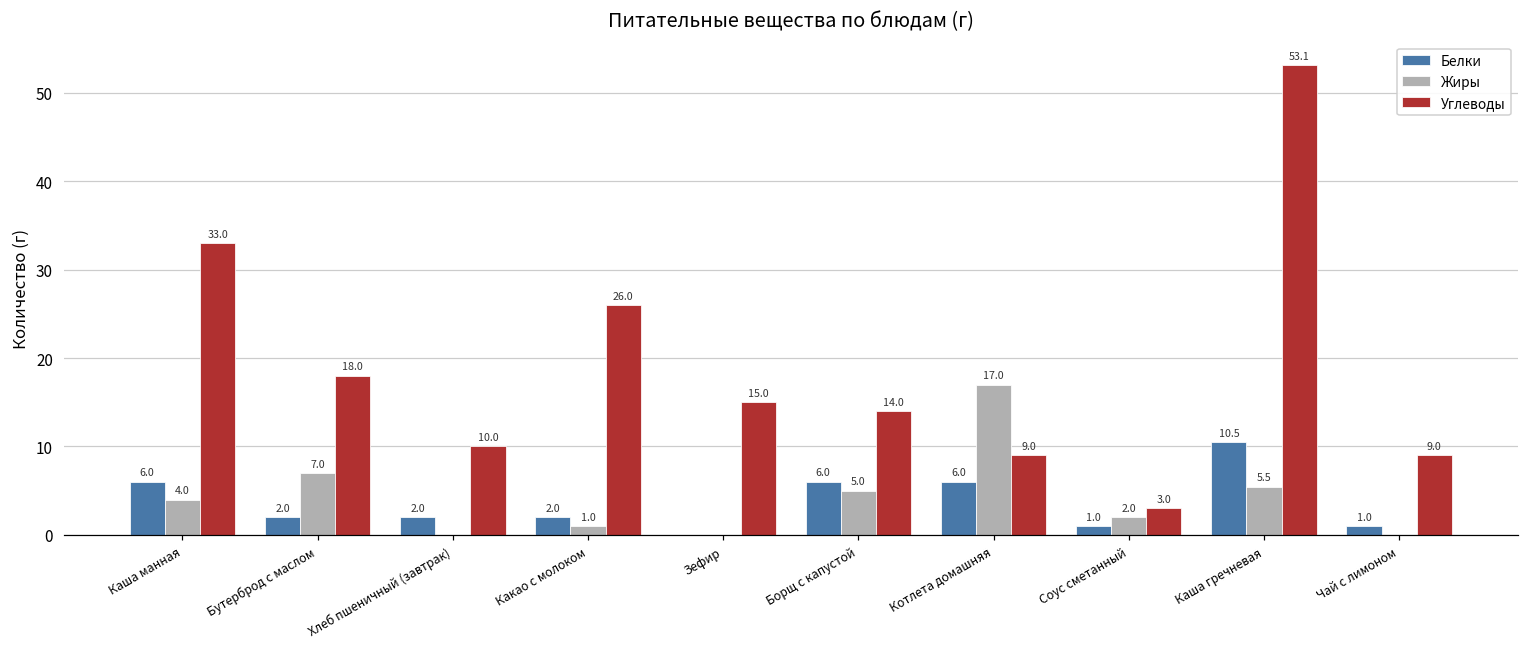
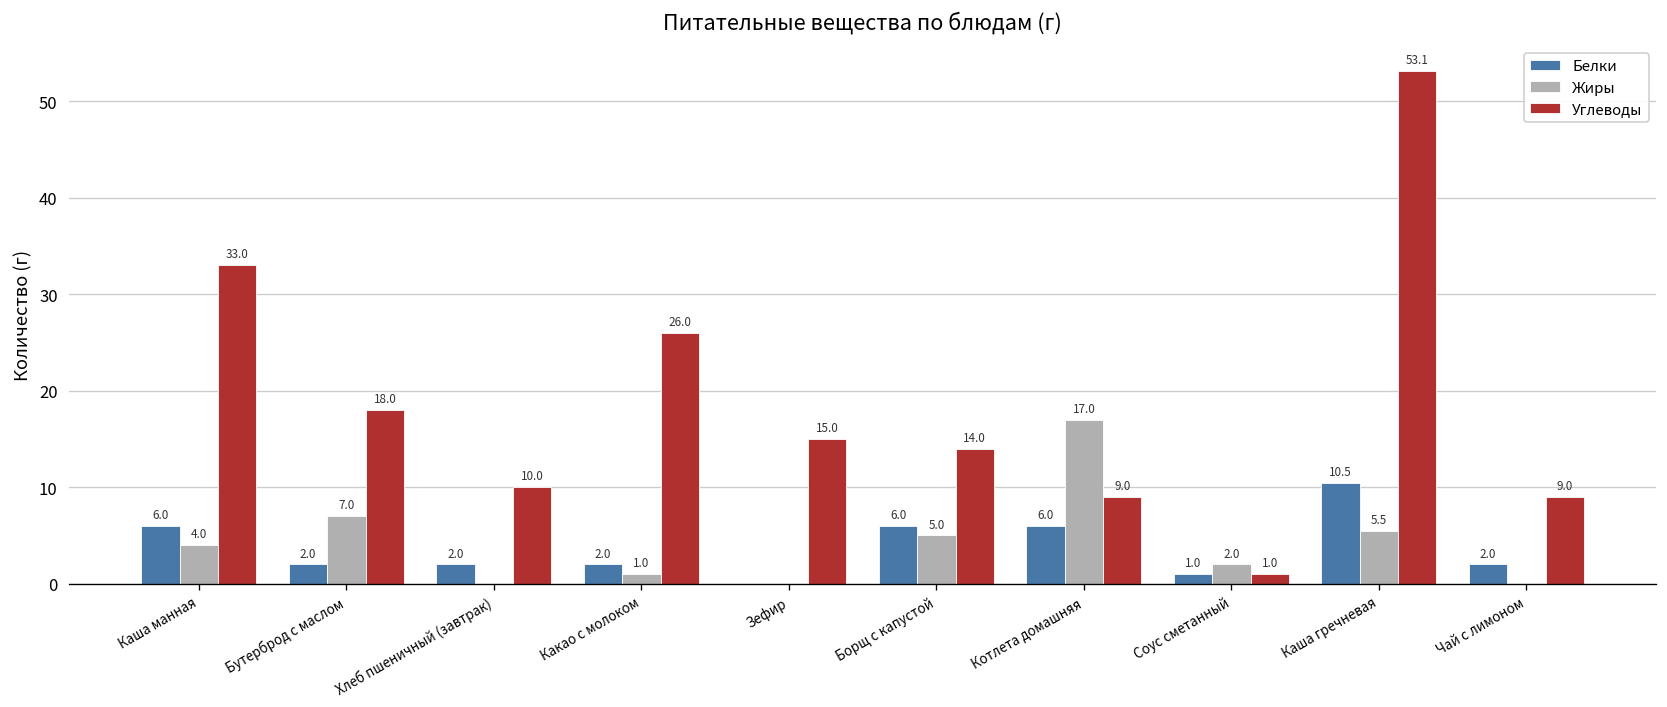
  {
    "Белки": {
      "Каша манная": 6.0,
      "Бутерброд с маслом": 2.0,
      "Хлеб пшеничный (завтрак)": 2.0,
      "Какао с молоком": 2.0,
      "Борщ с капустой": 6.0,
      "Котлета домашняя": 6.0,
      "Соус сметанный": 1.0,
      "Каша гречневая": 10.5,
-     "Чай с лимоном": 1.0
+     "Чай с лимоном": 2.0
    },
    "Жиры": {
      "Каша манная": 4.0,
      "Бутерброд с маслом": 7.0,
      "Какао с молоком": 1.0,
      "Борщ с капустой": 5.0,
      "Котлета домашняя": 17.0,
      "Соус сметанный": 2.0,
      "Каша гречневая": 5.5
    },
    "Углеводы": {
      "Каша манная": 33.0,
      "Бутерброд с маслом": 18.0,
      "Хлеб пшеничный (завтрак)": 10.0,
      "Какао с молоком": 26.0,
      "Зефир": 15.0,
      "Борщ с капустой": 14.0,
      "Котлета домашняя": 9.0,
-     "Соус сметанный": 3.0,
+     "Соус сметанный": 1.0,
      "Каша гречневая": 53.1,
      "Чай с лимоном": 9.0
    }
  }
